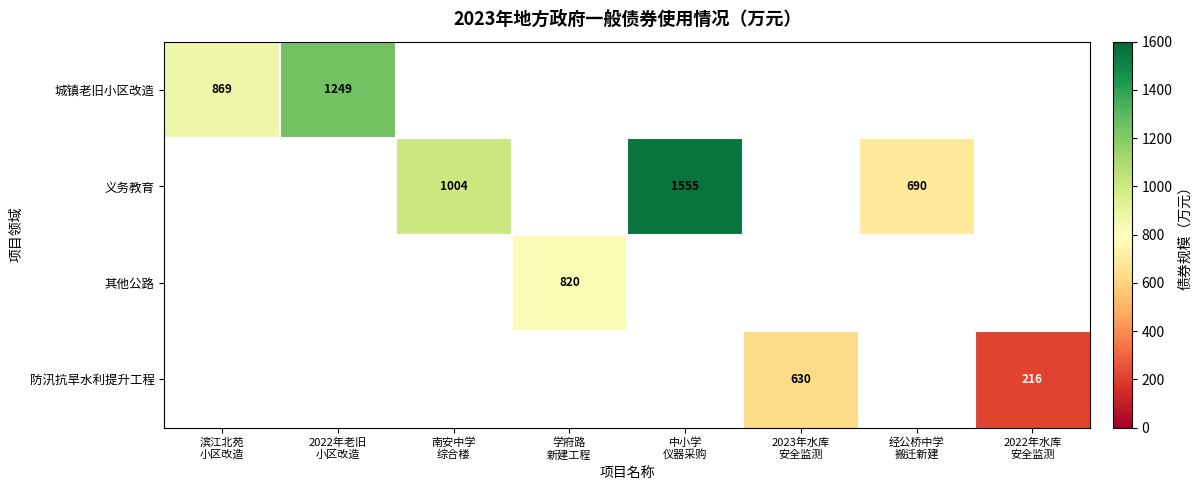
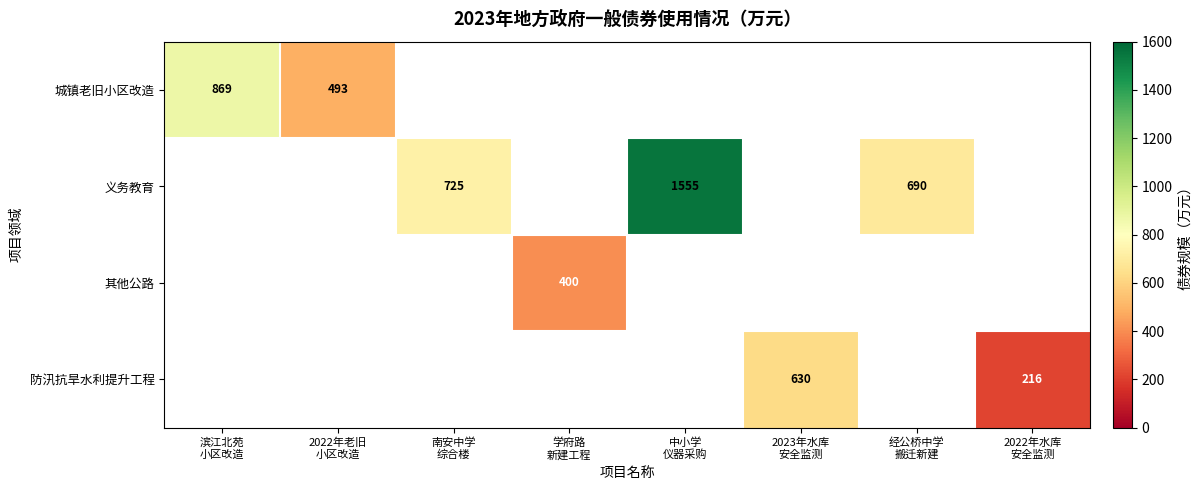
  {
    "城镇老旧小区改造": {
      "滨江北苑 小区改造": 869,
-     "2022年老旧 小区改造": 1249
+     "2022年老旧 小区改造": 493
    },
    "义务教育": {
-     "南安中学 综合楼": 1004,
+     "南安中学 综合楼": 725,
      "中小学 仪器采购": 1555,
      "经公桥中学 搬迁新建": 690
    },
    "其他公路": {
-     "学府路 新建工程": 820
+     "学府路 新建工程": 400
    },
    "防汛抗旱水利提升工程": {
      "2023年水库 安全监测": 630,
      "2022年水库 安全监测": 216
    }
  }
